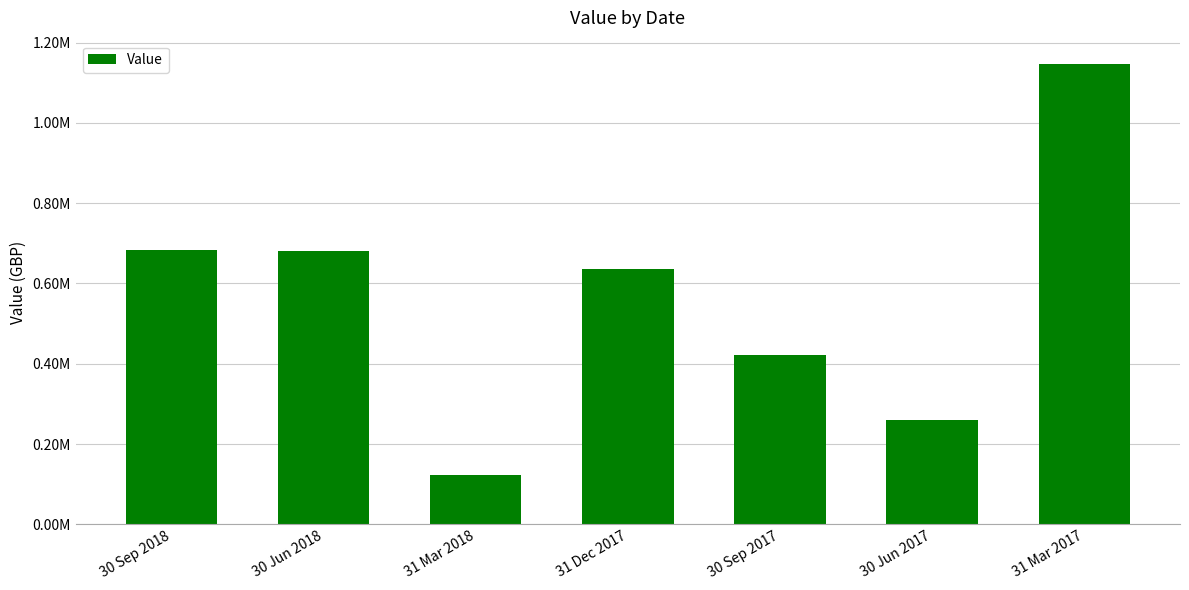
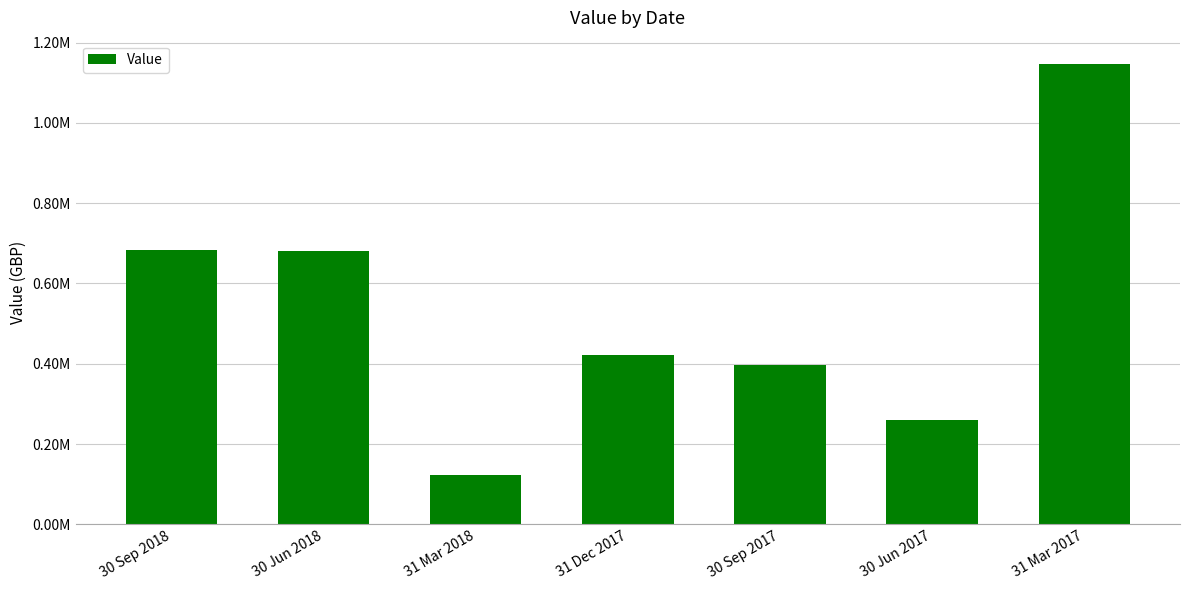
  {
    "30 Sep 2018": 680000,
    "30 Jun 2018": 680000,
    "31 Mar 2018": 120000,
-   "31 Dec 2017": 640000,
-   "30 Sep 2017": 420000,
+   "31 Dec 2017": 420000,
+   "30 Sep 2017": 400000,
    "30 Jun 2017": 260000,
    "31 Mar 2017": 1150000
  }
